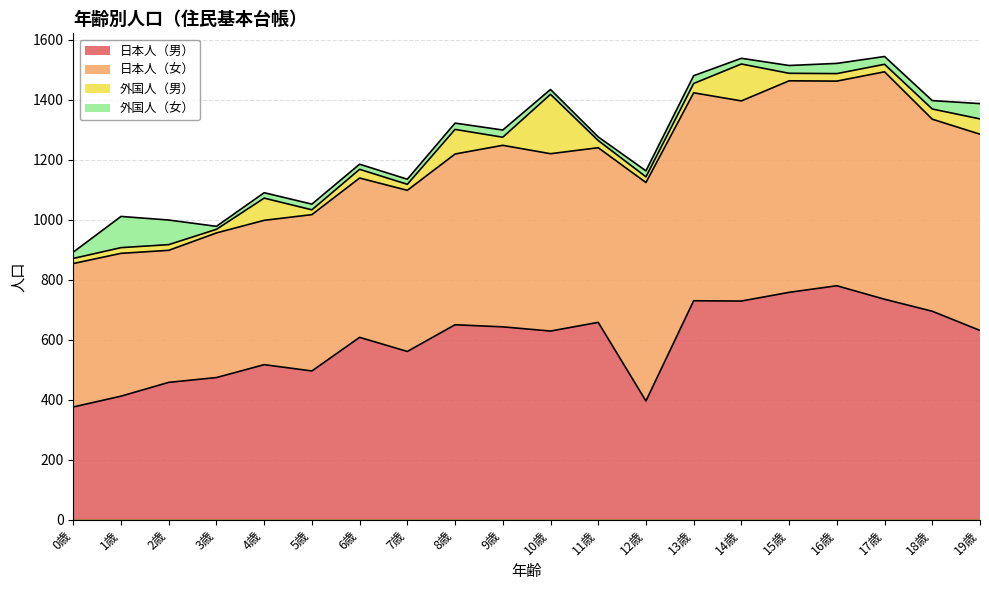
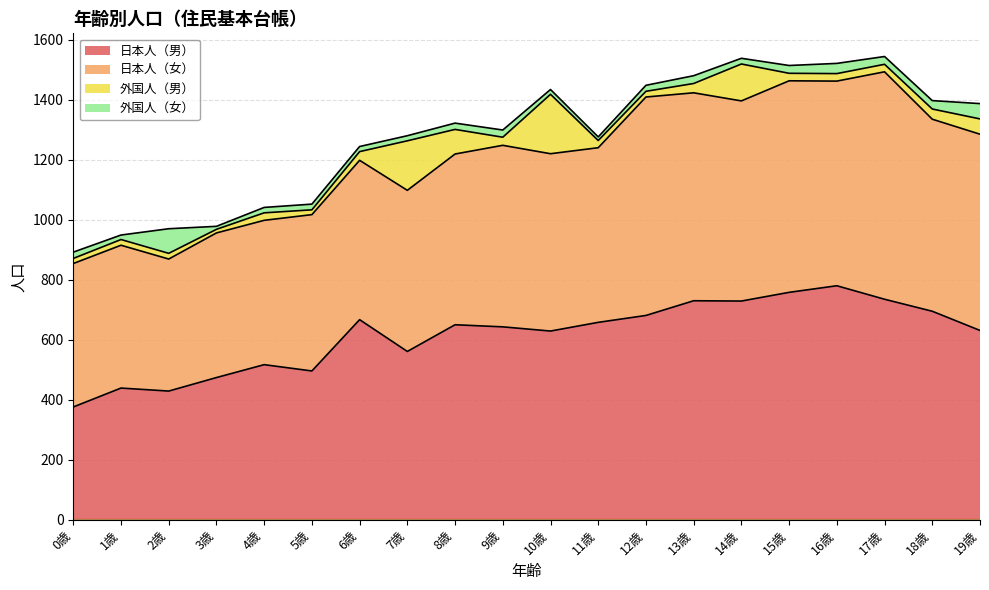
  {
    "日本人（男）": {
      "0歳": 380,
-     "1歳": 410,
-     "2歳": 460,
+     "1歳": 440,
+     "2歳": 430,
      "3歳": 470,
      "4歳": 520,
      "5歳": 500,
-     "6歳": 610,
+     "6歳": 670,
      "7歳": 560,
      "8歳": 650,
      "9歳": 640,
      "10歳": 630,
      "11歳": 660,
-     "12歳": 400,
+     "12歳": 680,
      "13歳": 730,
      "14歳": 730,
      "15歳": 760,
      "16歳": 780,
      "17歳": 740,
      "18歳": 700,
      "19歳": 630
    },
    "日本人（女）": {
      "0歳": 480,
      "1歳": 480,
      "2歳": 440,
      "3歳": 480,
      "4歳": 480,
      "5歳": 520,
      "6歳": 530,
      "7歳": 540,
      "8歳": 570,
      "9歳": 610,
      "10歳": 590,
      "11歳": 580,
      "12歳": 730,
      "13歳": 690,
      "14歳": 670,
      "15歳": 710,
      "16歳": 680,
      "17歳": 760,
      "18歳": 640,
      "19歳": 650
    },
    "外国人（男）": {
      "0歳": 20,
      "1歳": 20,
      "2歳": 20,
      "3歳": 10,
-     "4歳": 70,
+     "4歳": 30,
      "5歳": 20,
      "6歳": 30,
-     "7歳": 20,
+     "7歳": 170,
      "8歳": 80,
      "9歳": 30,
      "10歳": 200,
      "11歳": 20,
      "12歳": 20,
      "13歳": 30,
      "14歳": 120,
      "15歳": 30,
      "16歳": 30,
      "17歳": 30,
      "18歳": 30,
      "19歳": 50
    },
    "外国人（女）": {
      "0歳": 20,
-     "1歳": 100,
+     "1歳": 20,
      "2歳": 80,
      "3歳": 10,
      "4歳": 20,
      "5歳": 20,
      "6歳": 20,
      "7歳": 20,
      "8歳": 20,
      "9歳": 20,
      "10歳": 20,
      "11歳": 10,
      "12歳": 20,
      "13歳": 30,
      "14歳": 20,
      "15歳": 30,
      "16歳": 30,
      "17歳": 30,
      "18歳": 30,
      "19歳": 50
    }
  }
